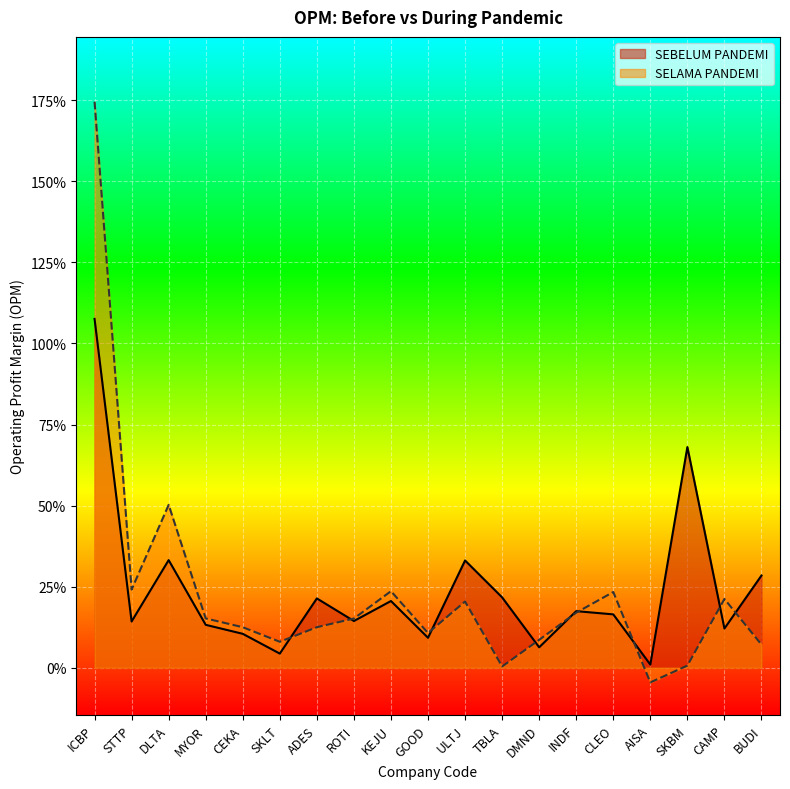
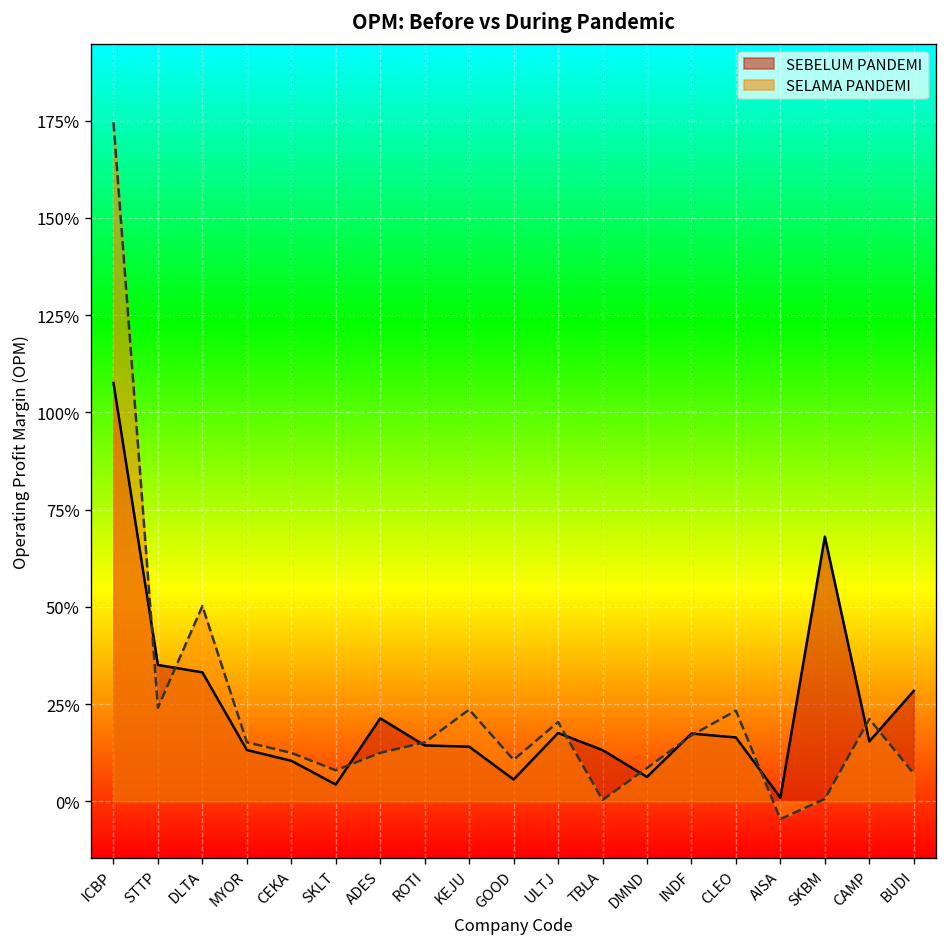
  {
    "SEBELUM PANDEMI": {
      "ICBP": "108%",
-     "STTP": "14%",
+     "STTP": "35%",
      "DLTA": "33%",
      "MYOR": "13%",
      "CEKA": "10%",
      "SKLT": "4%",
      "ADES": "21%",
-     "KEJU": "21%",
-     "GOOD": "9%",
-     "ULTJ": "33%",
-     "TBLA": "22%",
+     "KEJU": "14%",
+     "GOOD": "6%",
+     "ULTJ": "18%",
+     "TBLA": "13%",
      "DMND": "6%",
      "CLEO": "16%",
      "AISA": "1%",
      "SKBM": "68%",
-     "CAMP": "12%",
+     "CAMP": "15%",
      "BUDI": "28%"
    }
  }
